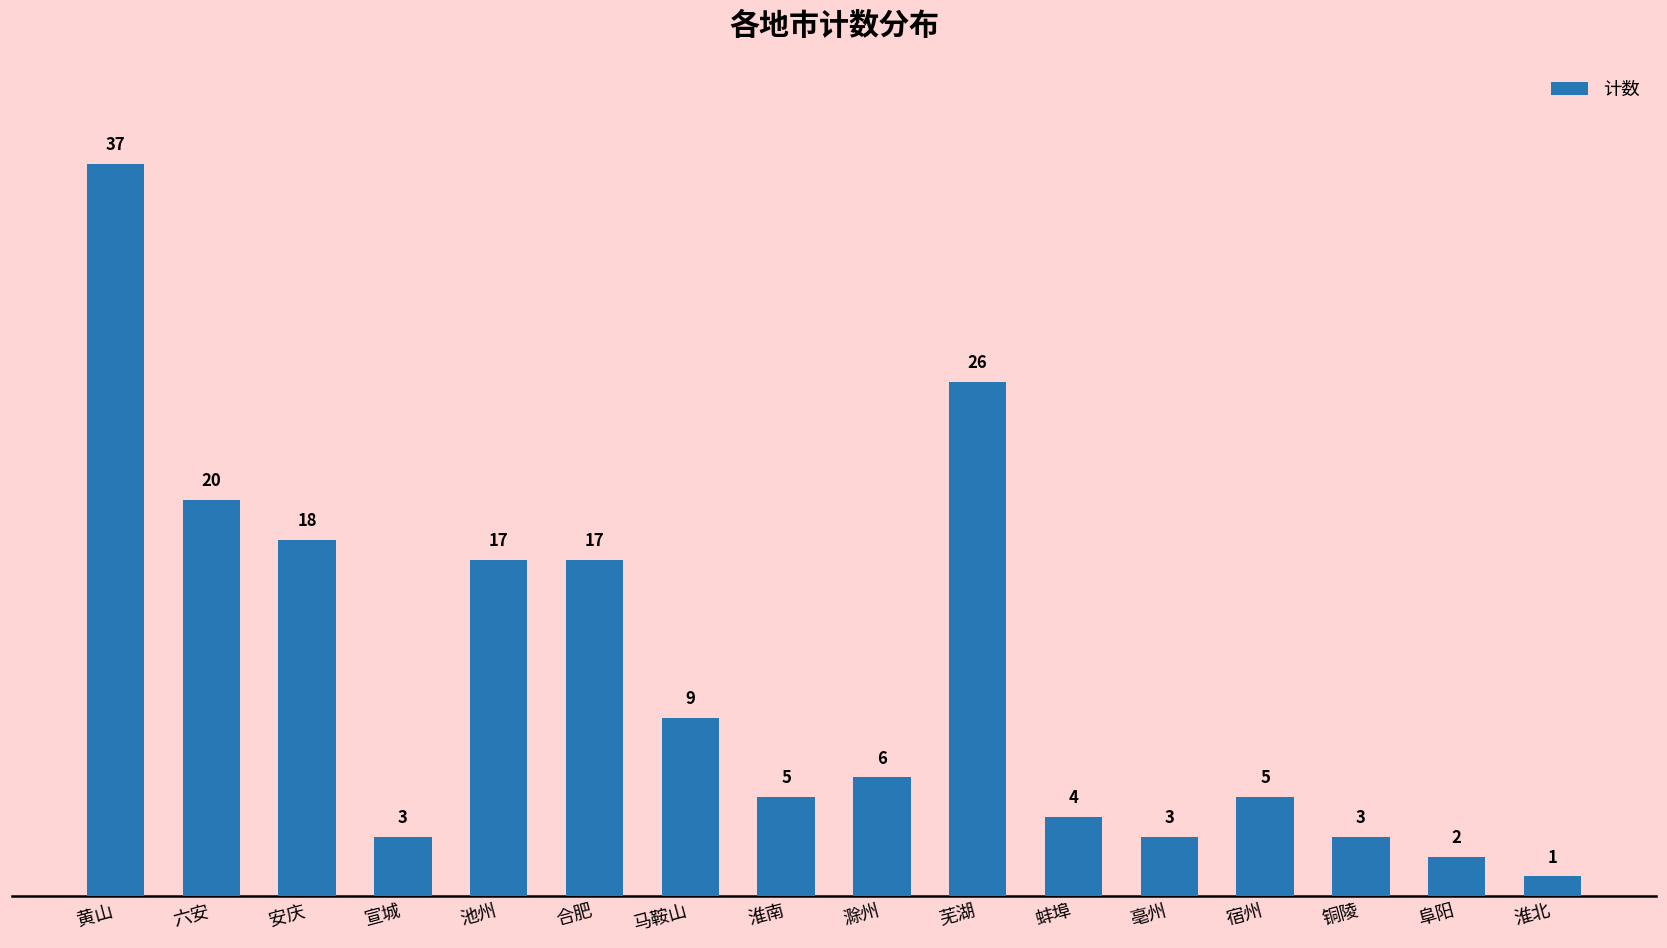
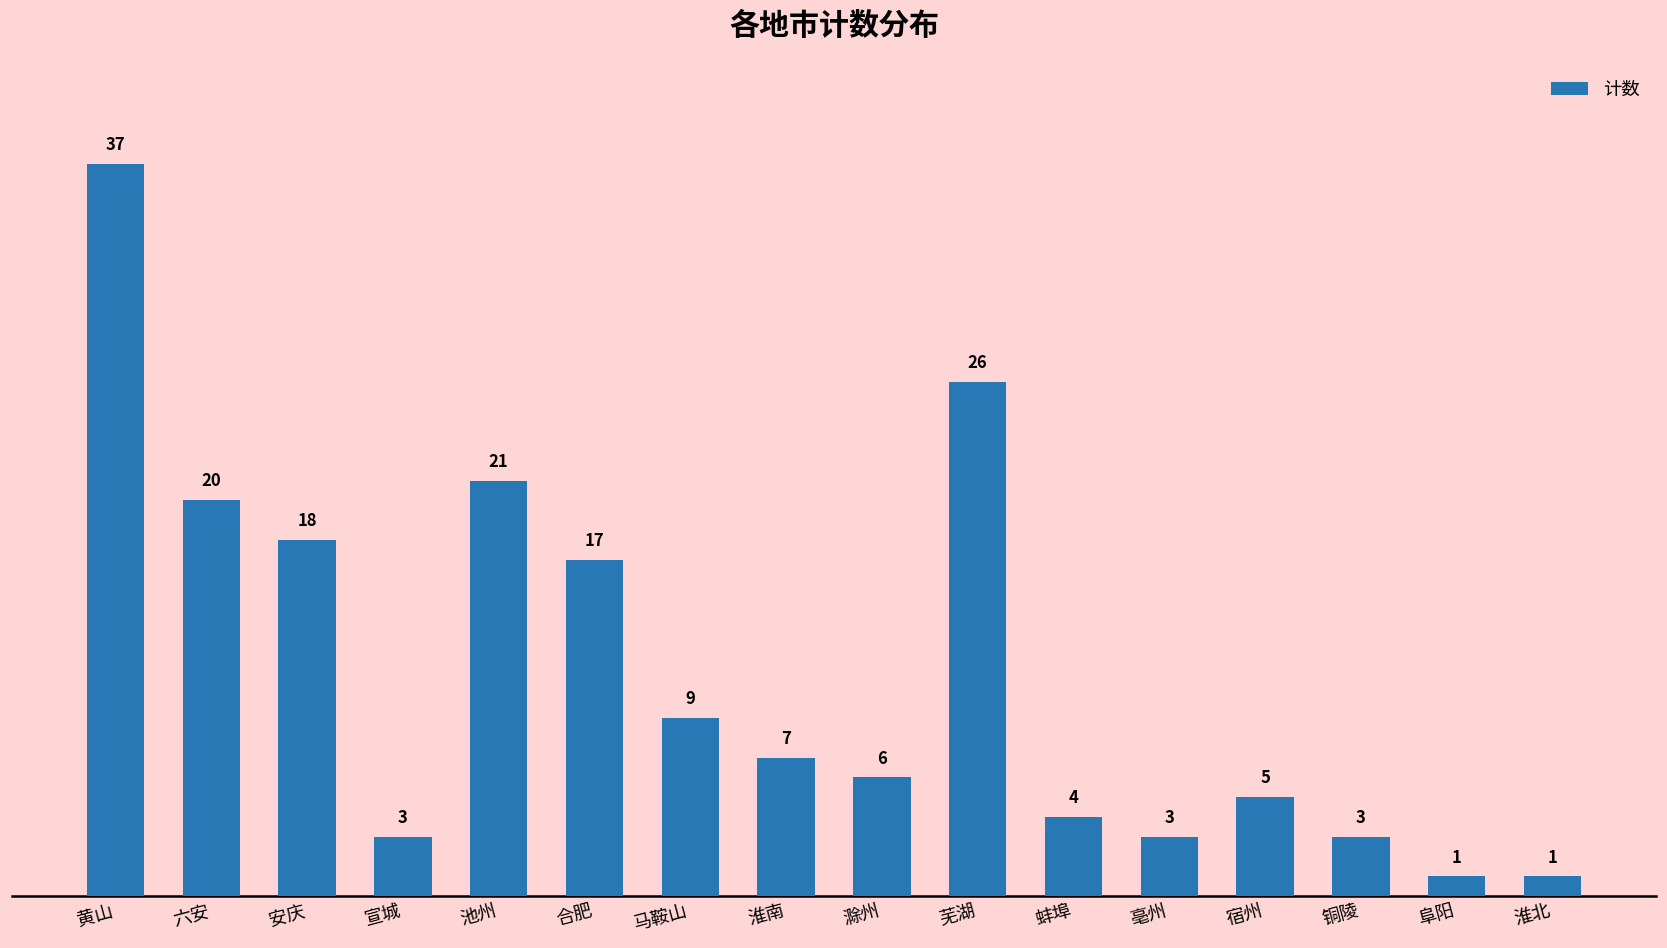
  {
    "黄山": 37,
    "六安": 20,
    "安庆": 18,
    "宣城": 3,
-   "池州": 17,
+   "池州": 21,
    "合肥": 17,
    "马鞍山": 9,
-   "淮南": 5,
+   "淮南": 7,
    "滁州": 6,
    "芜湖": 26,
    "蚌埠": 4,
    "亳州": 3,
    "宿州": 5,
    "铜陵": 3,
-   "阜阳": 2,
+   "阜阳": 1,
    "淮北": 1
  }
